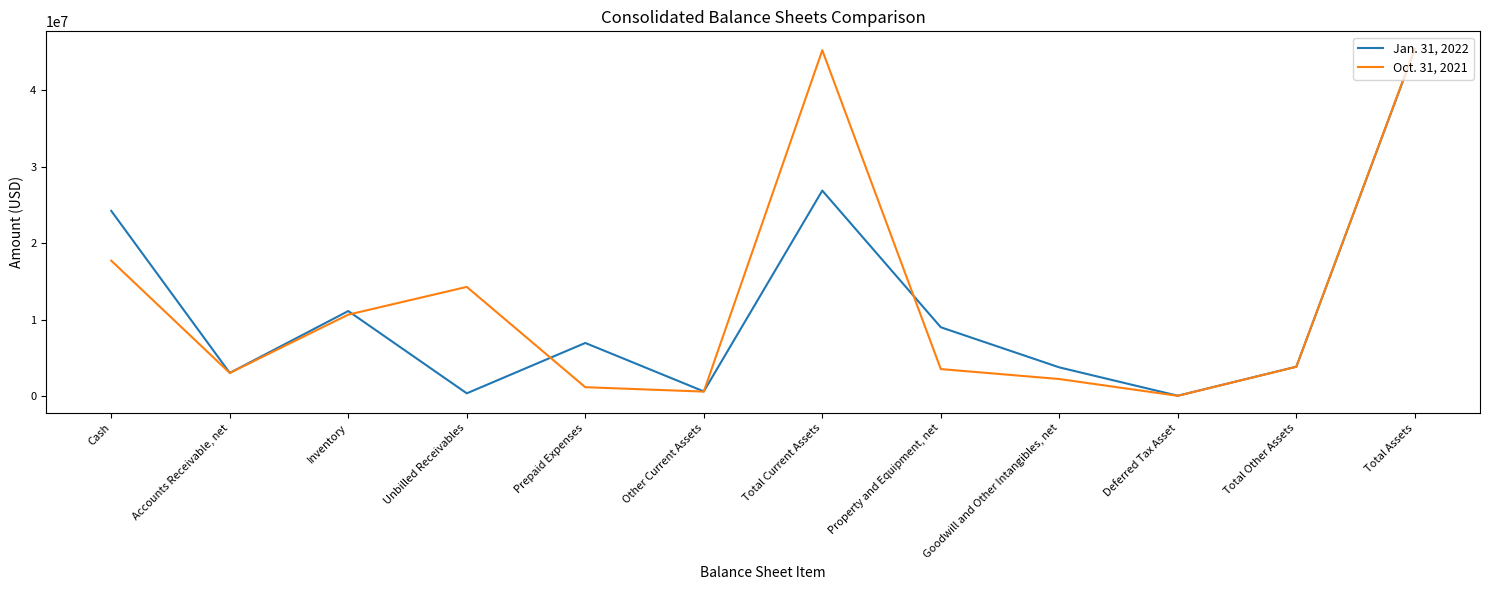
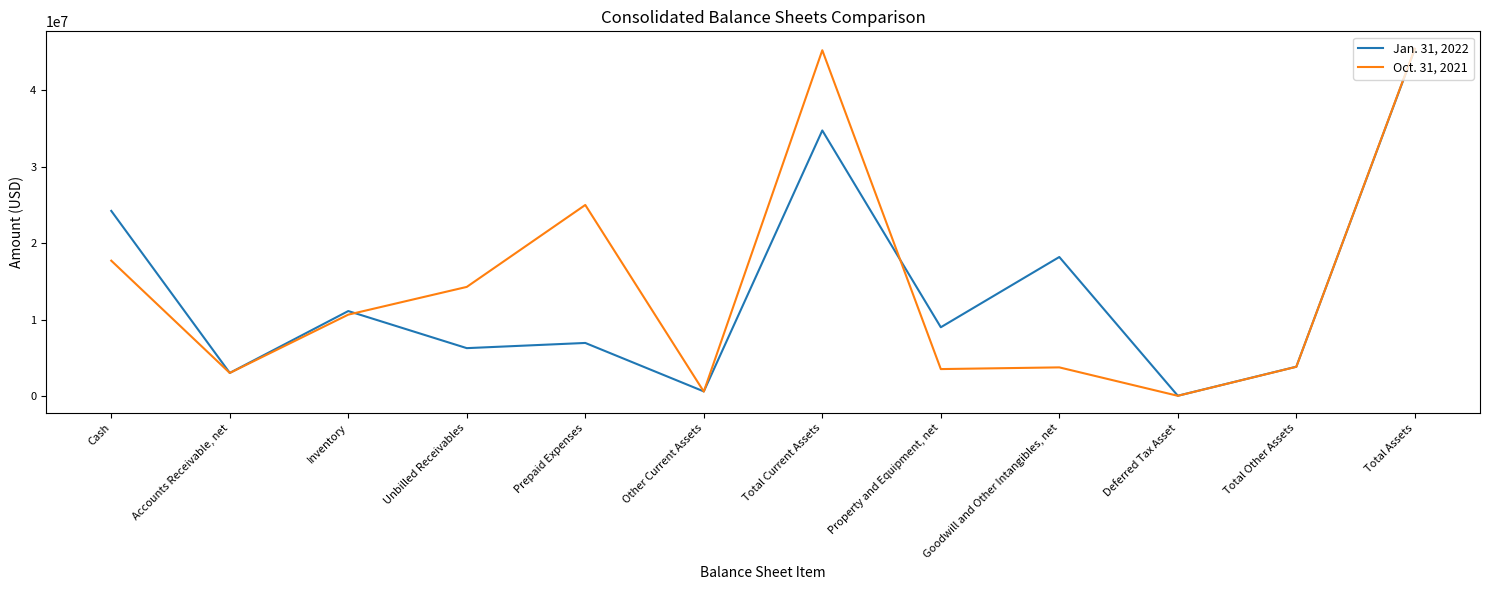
  {
    "Jan. 31, 2022": {
      "Cash": 24000000,
      "Inventory": 11000000,
-     "Unbilled Receivables": 0,
+     "Unbilled Receivables": 6000000,
      "Prepaid Expenses": 7000000,
-     "Total Current Assets": 27000000,
+     "Total Current Assets": 35000000,
      "Property and Equipment, net": 9000000,
-     "Goodwill and Other Intangibles, net": 4000000
+     "Goodwill and Other Intangibles, net": 18000000
    },
    "Oct. 31, 2021": {
      "Cash": 18000000,
      "Inventory": 11000000,
      "Unbilled Receivables": 14000000,
-     "Prepaid Expenses": 1000000,
+     "Prepaid Expenses": 25000000,
      "Total Current Assets": 45000000,
      "Property and Equipment, net": 4000000,
-     "Goodwill and Other Intangibles, net": 2000000
+     "Goodwill and Other Intangibles, net": 4000000
    }
  }
